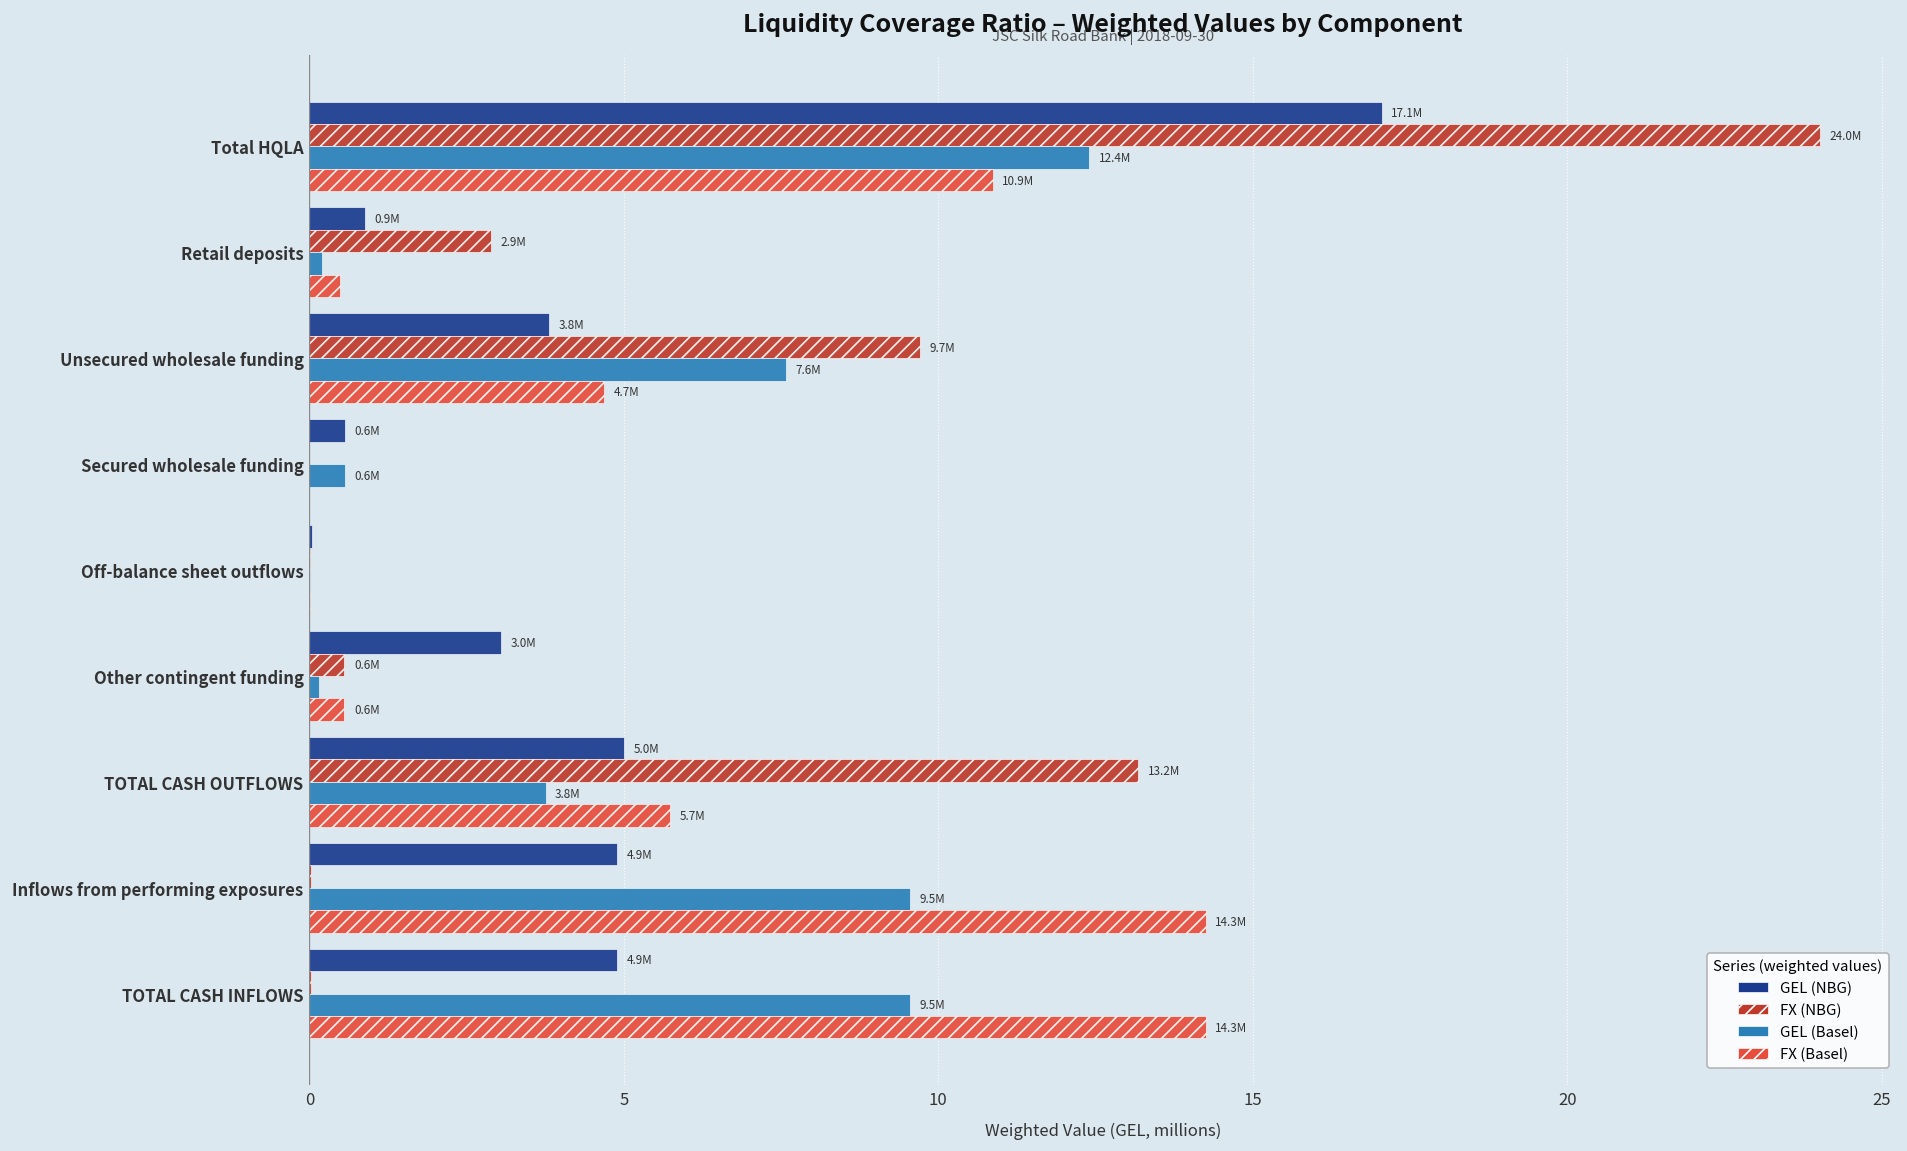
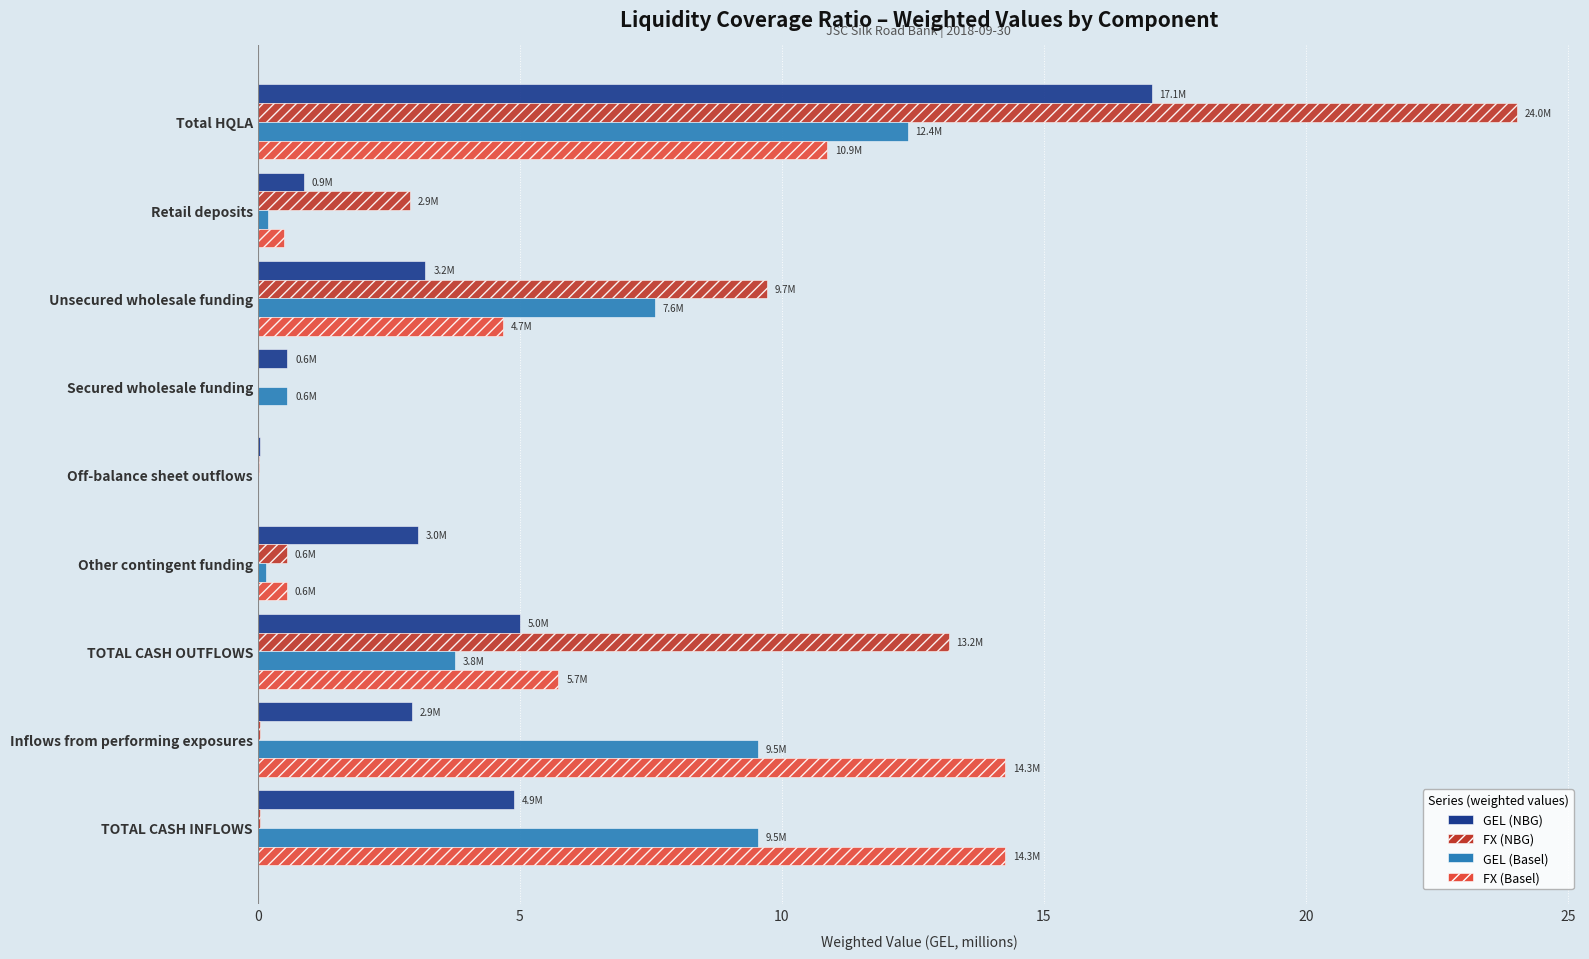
  {
    "GEL (NBG)": {
      "Total HQLA": "17.1M",
      "Retail deposits": "0.9M",
-     "Unsecured wholesale funding": "3.8M",
+     "Unsecured wholesale funding": "3.2M",
      "Secured wholesale funding": "0.6M",
      "Other contingent funding": "3.0M",
      "TOTAL CASH OUTFLOWS": "5.0M",
-     "Inflows from performing exposures": "4.9M",
+     "Inflows from performing exposures": "2.9M",
      "TOTAL CASH INFLOWS": "4.9M"
    },
    "GEL (Basel)": {
      "Total HQLA": "12.4M",
      "Unsecured wholesale funding": "7.6M",
      "Secured wholesale funding": "0.6M",
      "TOTAL CASH OUTFLOWS": "3.8M",
      "Inflows from performing exposures": "9.5M",
      "TOTAL CASH INFLOWS": "9.5M"
    }
  }
